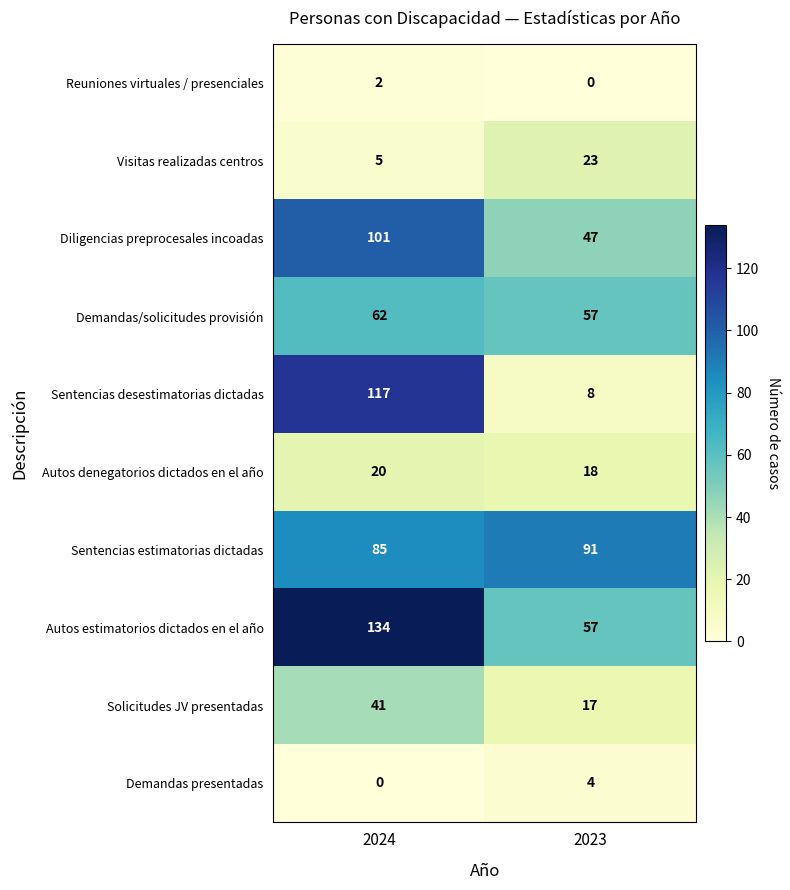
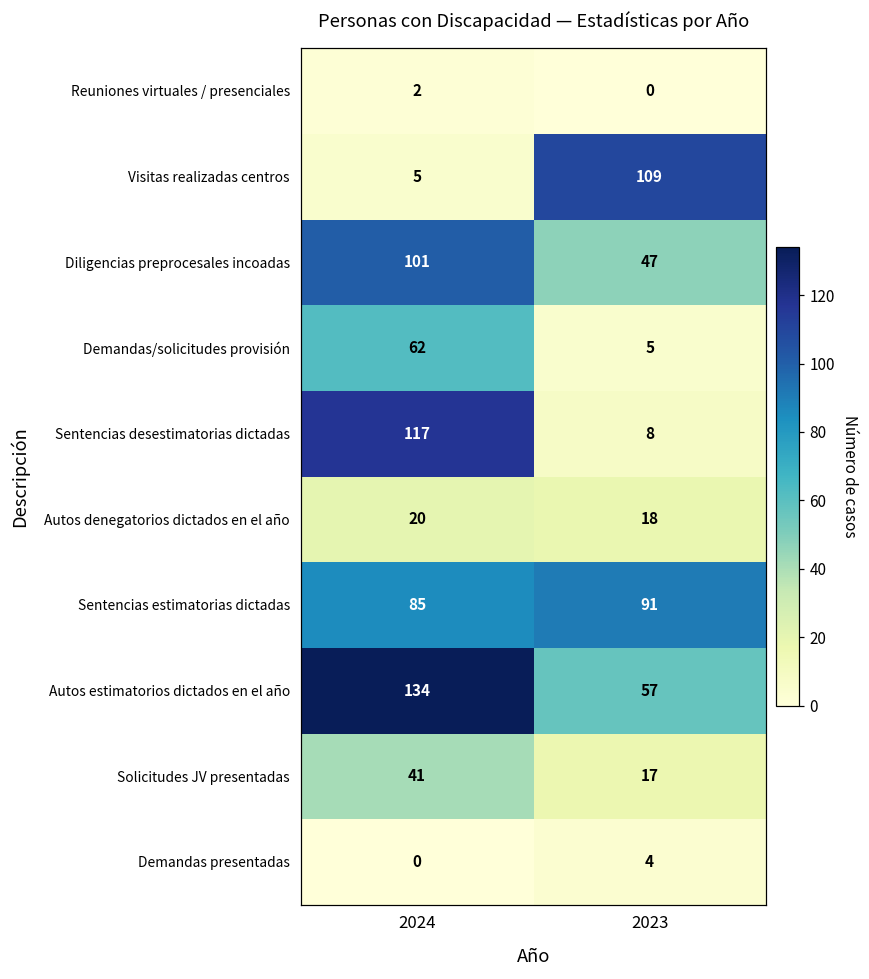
  {
    "Reuniones virtuales / presenciales": {
      "2024": 2,
      "2023": 0
    },
    "Visitas realizadas centros": {
      "2024": 5,
-     "2023": 23
+     "2023": 109
    },
    "Diligencias preprocesales incoadas": {
      "2024": 101,
      "2023": 47
    },
    "Demandas/solicitudes provisión": {
      "2024": 62,
-     "2023": 57
+     "2023": 5
    },
    "Sentencias desestimatorias dictadas": {
      "2024": 117,
      "2023": 8
    },
    "Autos denegatorios dictados en el año": {
      "2024": 20,
      "2023": 18
    },
    "Sentencias estimatorias dictadas": {
      "2024": 85,
      "2023": 91
    },
    "Autos estimatorios dictados en el año": {
      "2024": 134,
      "2023": 57
    },
    "Solicitudes JV presentadas": {
      "2024": 41,
      "2023": 17
    },
    "Demandas presentadas": {
      "2024": 0,
      "2023": 4
    }
  }
